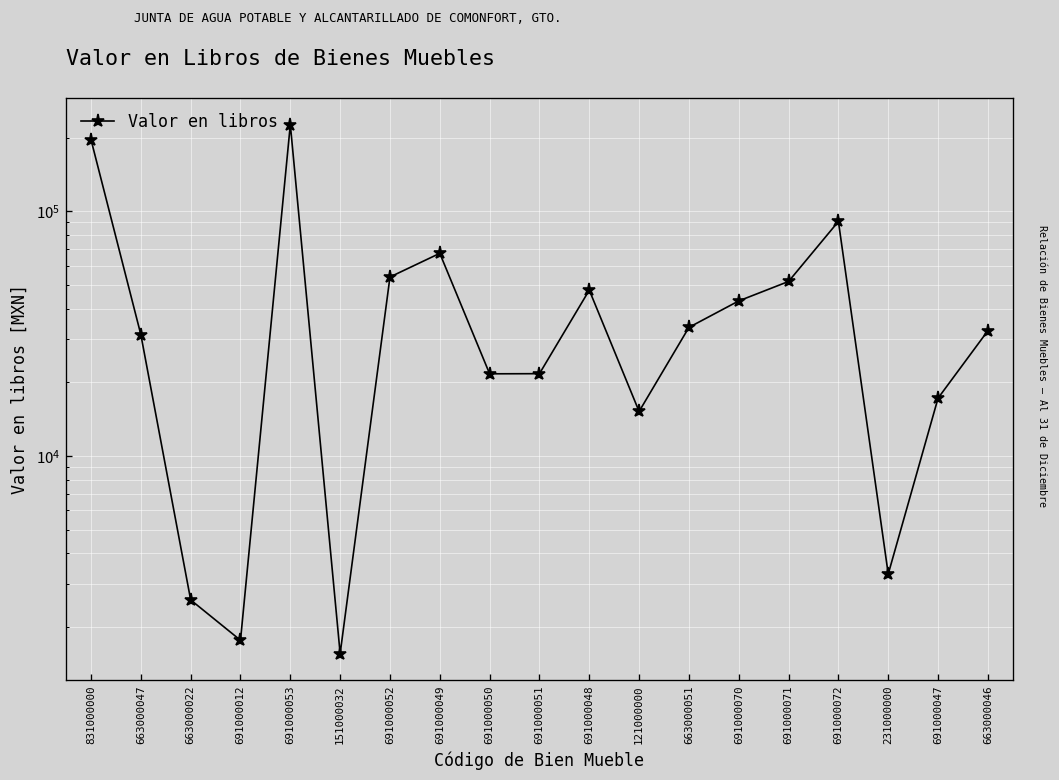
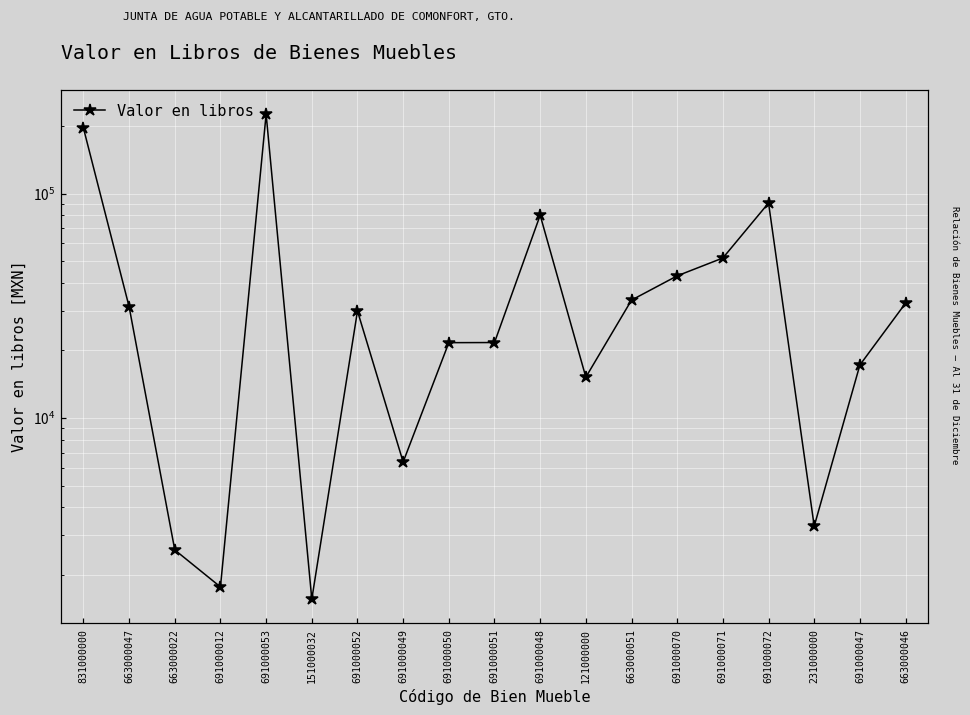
  {
    "831000000": 200000,
    "663000047": 31000,
    "663000022": 2600,
    "691000012": 1800,
    "691000053": 230000,
    "151000032": 1600,
-   "691000052": 54000,
-   "691000049": 67000,
+   "691000052": 30000,
+   "691000049": 6400,
    "691000050": 22000,
    "691000051": 22000,
-   "691000048": 48000,
+   "691000048": 80000,
    "121000000": 15000,
    "663000051": 34000,
    "691000070": 43000,
    "691000071": 52000,
    "691000072": 90000,
    "231000000": 3300,
    "691000047": 17000,
    "663000046": 33000
  }
